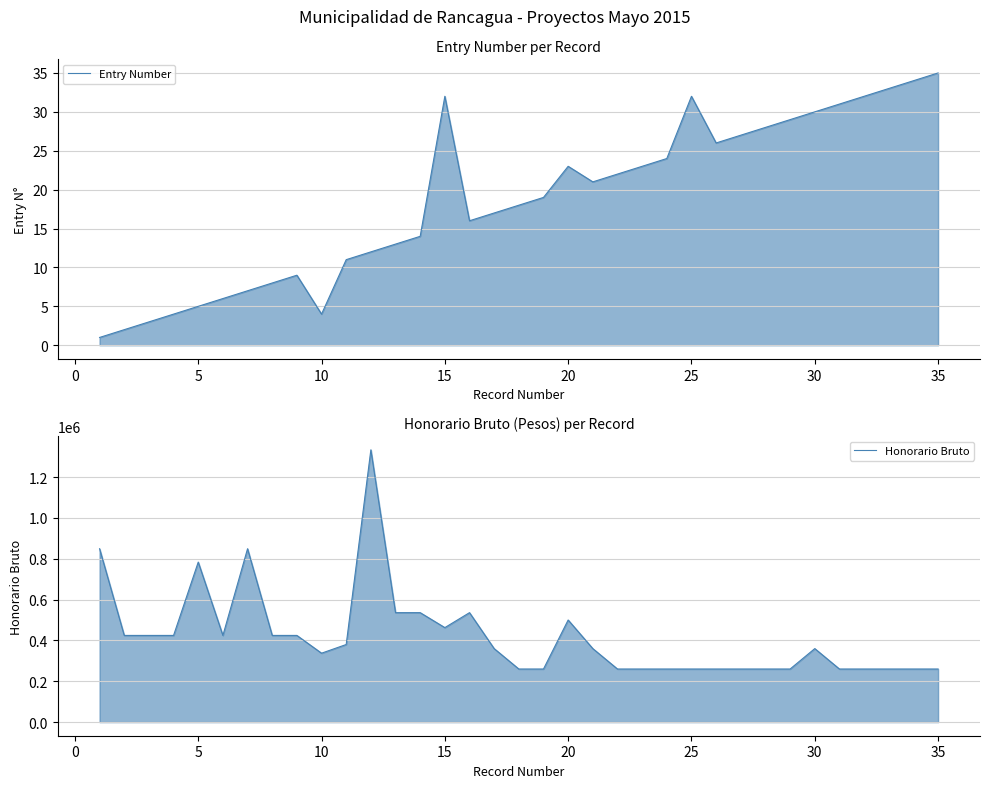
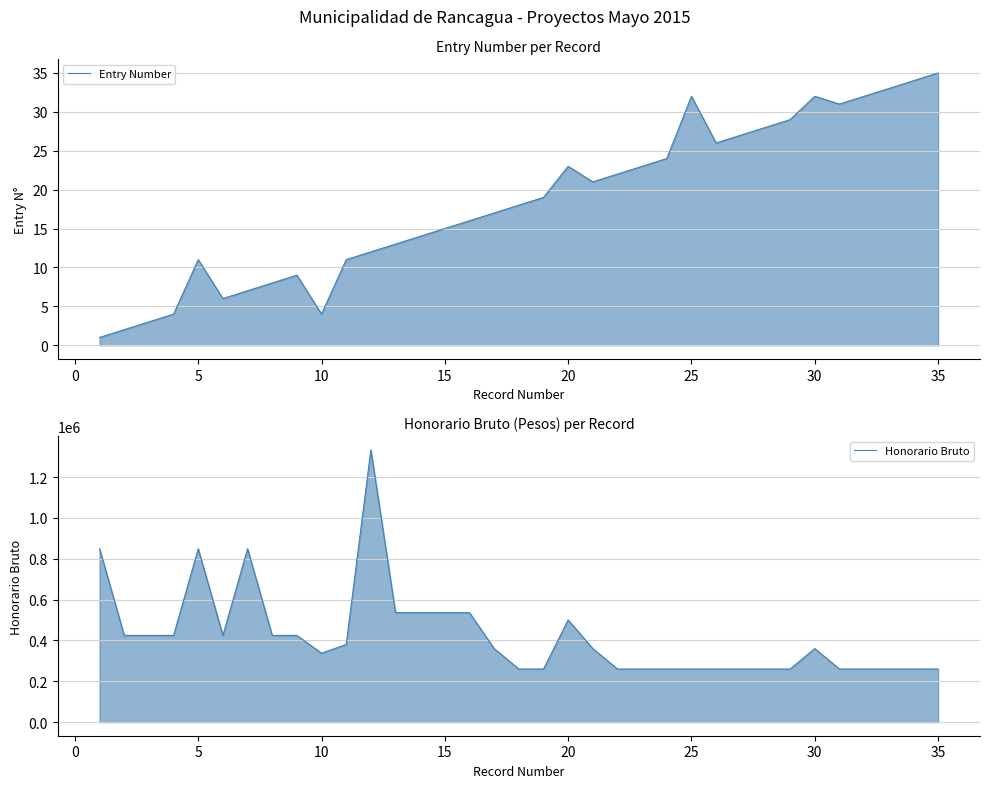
  {
    "Entry Number per Record": {
-     "5": 5,
+     "5": 11,
      "10": 4,
-     "15": 32,
+     "15": 15,
      "20": 23,
      "25": 32,
-     "30": 30,
+     "30": 32,
      "35": 35
    },
    "Honorario Bruto (Pesos) per Record": {
-     "5": 780000,
+     "5": 850000,
      "10": 340000,
-     "15": 460000,
+     "15": 540000,
      "20": 500000,
      "25": 260000,
      "30": 360000,
      "35": 260000
    }
  }
